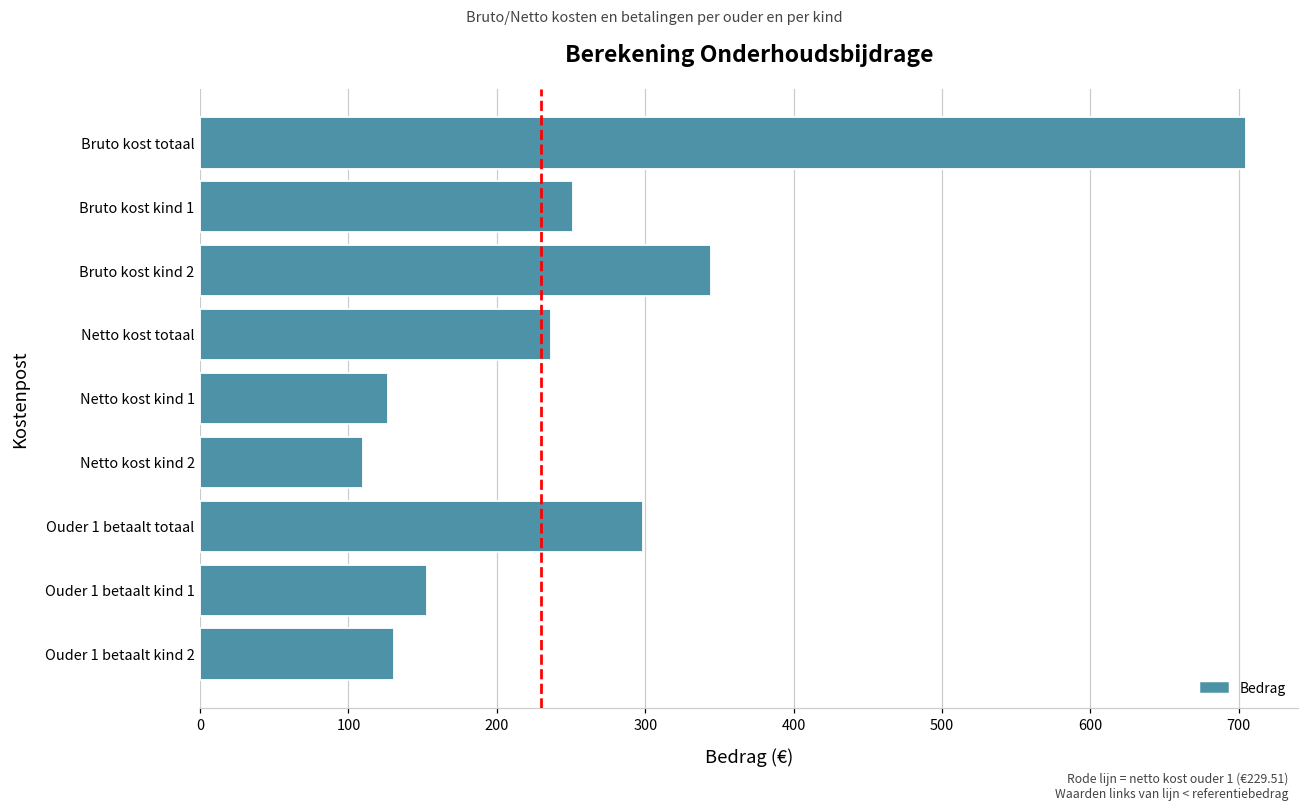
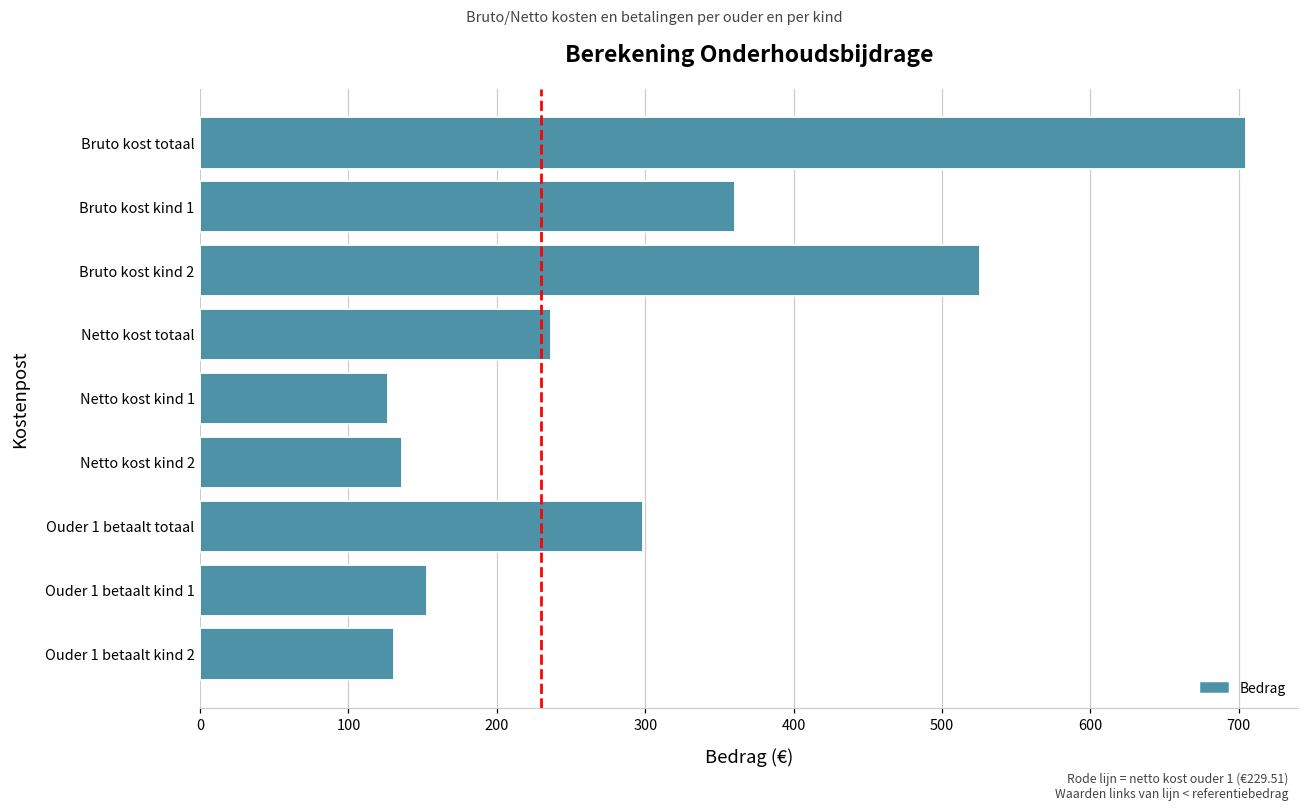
  {
    "Bruto kost totaal": 705,
-   "Bruto kost kind 1": 251,
-   "Bruto kost kind 2": 344,
+   "Bruto kost kind 1": 361,
+   "Bruto kost kind 2": 525,
    "Netto kost totaal": 236,
    "Netto kost kind 1": 126,
-   "Netto kost kind 2": 110,
+   "Netto kost kind 2": 136,
    "Ouder 1 betaalt totaal": 299,
    "Ouder 1 betaalt kind 1": 153,
    "Ouder 1 betaalt kind 2": 131
  }
